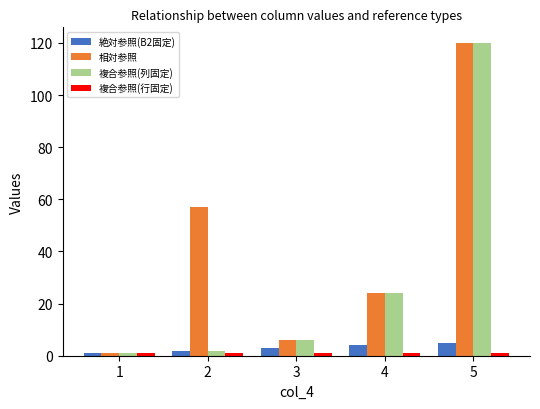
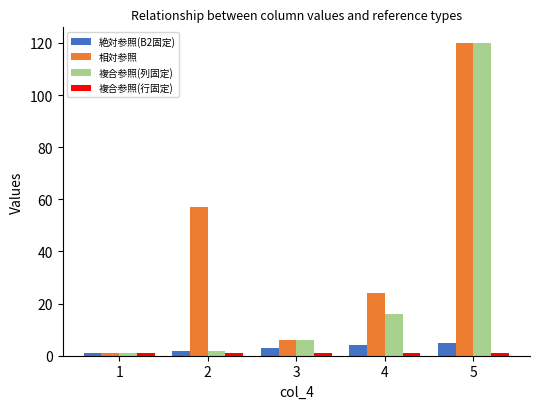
  {
    "絶対参照(B2固定)": {
      "1": 1,
      "2": 2,
      "3": 3,
      "4": 4,
      "5": 5
    },
    "相対参照": {
      "1": 1,
      "2": 57,
      "3": 6,
      "4": 24,
      "5": 120
    },
    "複合参照(列固定)": {
      "1": 1,
      "2": 2,
      "3": 6,
-     "4": 24,
+     "4": 16,
      "5": 120
    },
    "複合参照(行固定)": {
      "1": 1,
      "2": 1,
      "3": 1,
      "4": 1,
      "5": 1
    }
  }
